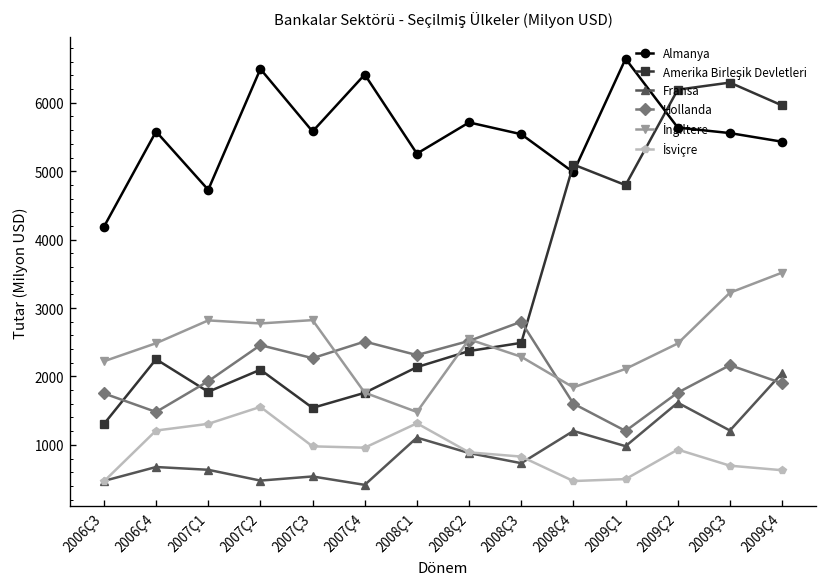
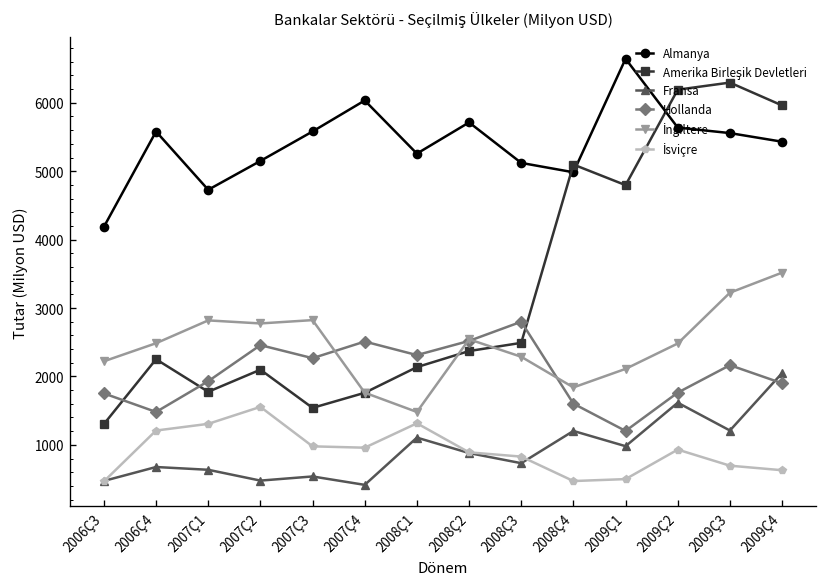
  {
    "Almanya": {
      "2006Ç3": 4200,
      "2006Ç4": 5600,
      "2007Ç1": 4700,
-     "2007Ç2": 6500,
+     "2007Ç2": 5100,
      "2007Ç3": 5600,
-     "2007Ç4": 6400,
+     "2007Ç4": 6000,
      "2008Ç1": 5300,
      "2008Ç2": 5700,
-     "2008Ç3": 5500,
+     "2008Ç3": 5100,
      "2008Ç4": 5000,
      "2009Ç1": 6600,
      "2009Ç2": 5600,
      "2009Ç3": 5600,
      "2009Ç4": 5400
    }
  }
